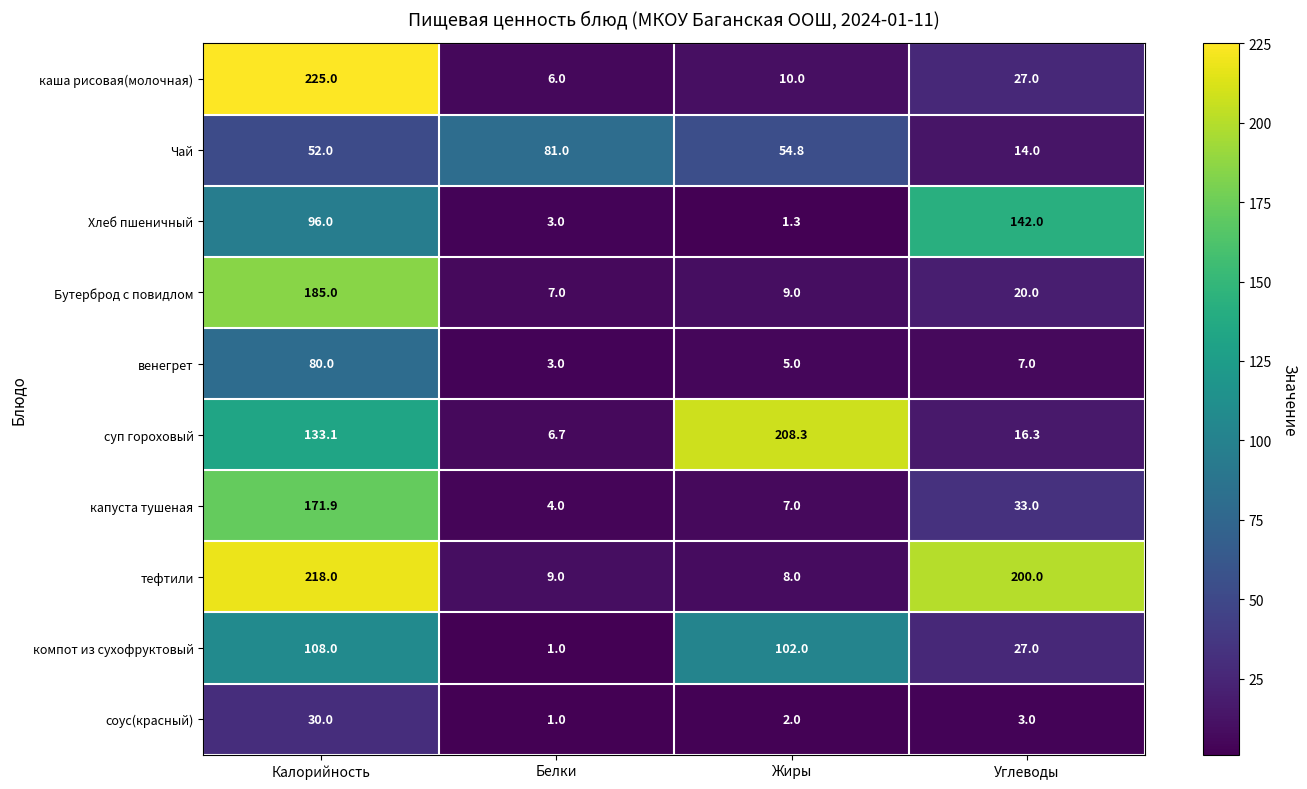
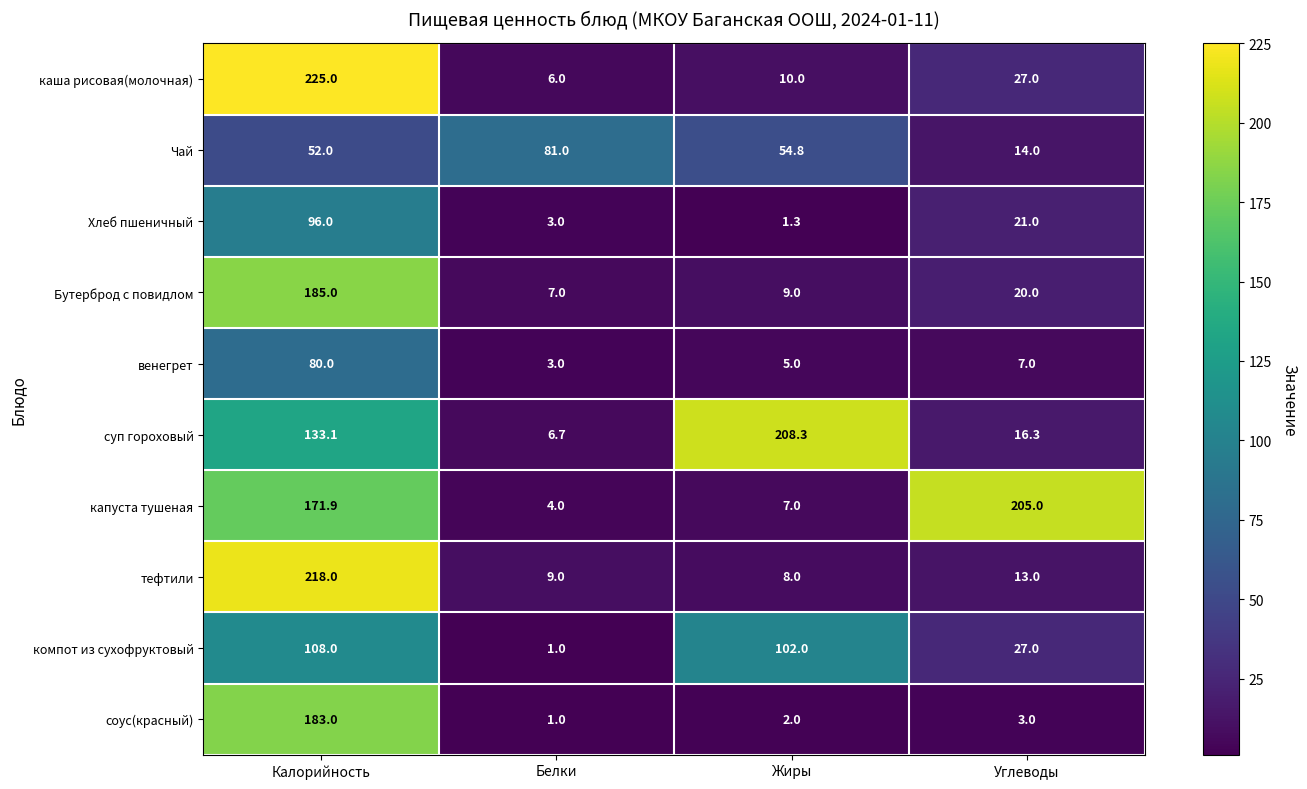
  {
    "каша рисовая(молочная)": {
      "Калорийность": 225.0,
      "Белки": 6.0,
      "Жиры": 10.0,
      "Углеводы": 27.0
    },
    "Чай": {
      "Калорийность": 52.0,
      "Белки": 81.0,
      "Жиры": 54.8,
      "Углеводы": 14.0
    },
    "Хлеб пшеничный": {
      "Калорийность": 96.0,
      "Белки": 3.0,
      "Жиры": 1.3,
-     "Углеводы": 142.0
+     "Углеводы": 21.0
    },
    "Бутерброд с повидлом": {
      "Калорийность": 185.0,
      "Белки": 7.0,
      "Жиры": 9.0,
      "Углеводы": 20.0
    },
    "венегрет": {
      "Калорийность": 80.0,
      "Белки": 3.0,
      "Жиры": 5.0,
      "Углеводы": 7.0
    },
    "суп гороховый": {
      "Калорийность": 133.1,
      "Белки": 6.7,
      "Жиры": 208.3,
      "Углеводы": 16.3
    },
    "капуста тушеная": {
      "Калорийность": 171.9,
      "Белки": 4.0,
      "Жиры": 7.0,
-     "Углеводы": 33.0
+     "Углеводы": 205.0
    },
    "тефтили": {
      "Калорийность": 218.0,
      "Белки": 9.0,
      "Жиры": 8.0,
-     "Углеводы": 200.0
+     "Углеводы": 13.0
    },
    "компот из сухофруктовый": {
      "Калорийность": 108.0,
      "Белки": 1.0,
      "Жиры": 102.0,
      "Углеводы": 27.0
    },
    "соус(красный)": {
-     "Калорийность": 30.0,
+     "Калорийность": 183.0,
      "Белки": 1.0,
      "Жиры": 2.0,
      "Углеводы": 3.0
    }
  }
